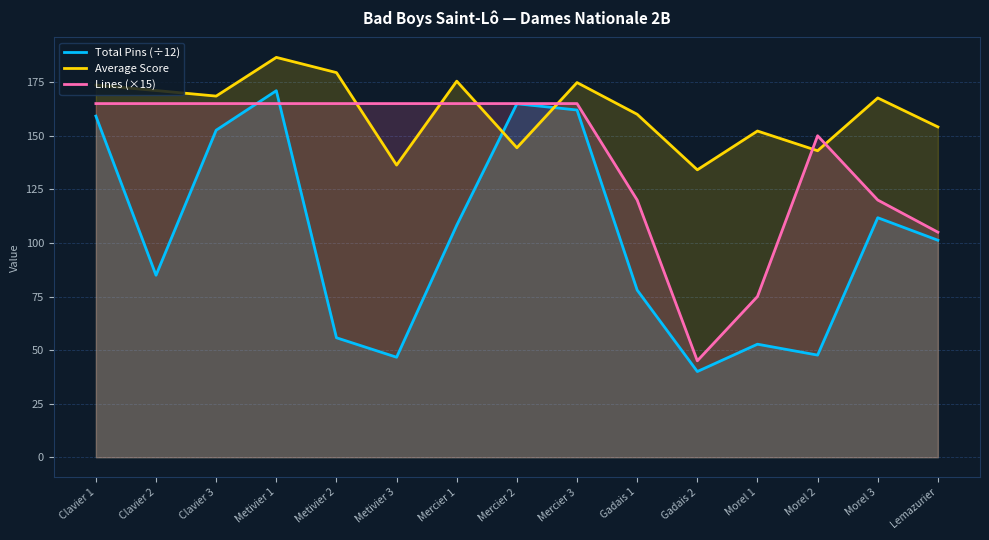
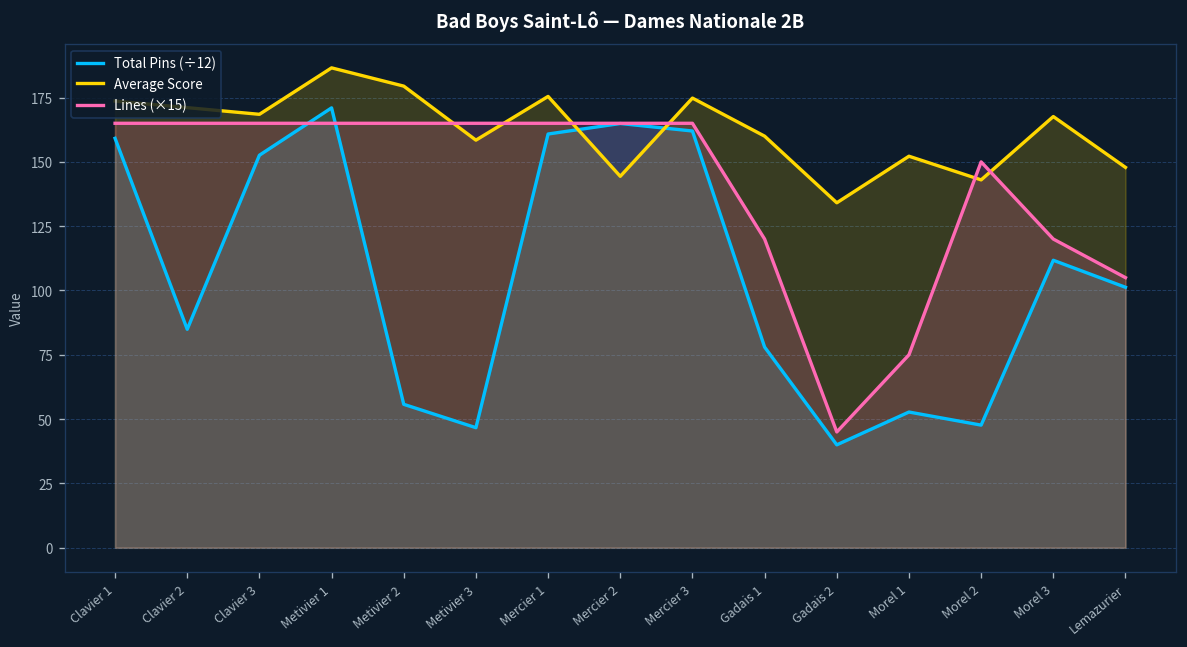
  {
    "Total Pins (÷12)": {
      "Clavier 1": 159,
      "Clavier 2": 85,
      "Clavier 3": 153,
      "Metivier 1": 171,
      "Metivier 2": 56,
      "Metivier 3": 47,
-     "Mercier 1": 108,
+     "Mercier 1": 161,
      "Mercier 3": 162,
      "Gadais 1": 78,
      "Gadais 2": 40,
      "Morel 1": 53,
      "Morel 2": 48,
      "Morel 3": 112,
      "Lemazurier": 101
    },
    "Average Score": {
      "Clavier 3": 168,
      "Metivier 1": 187,
      "Metivier 2": 179,
-     "Metivier 3": 136,
+     "Metivier 3": 158,
      "Mercier 1": 175,
      "Mercier 2": 144,
      "Mercier 3": 175,
      "Gadais 1": 160,
      "Gadais 2": 134,
      "Morel 1": 152,
      "Morel 2": 143,
      "Morel 3": 168,
-     "Lemazurier": 154
+     "Lemazurier": 148
    },
    "Lines (×15)": {
      "Clavier 1": 165,
      "Clavier 2": 165,
      "Clavier 3": 165,
      "Metivier 1": 165,
      "Metivier 2": 165,
      "Metivier 3": 165,
      "Mercier 1": 165,
      "Mercier 3": 165,
      "Gadais 1": 120,
      "Gadais 2": 45,
      "Morel 1": 75,
      "Morel 2": 150,
      "Morel 3": 120,
      "Lemazurier": 105
    }
  }
